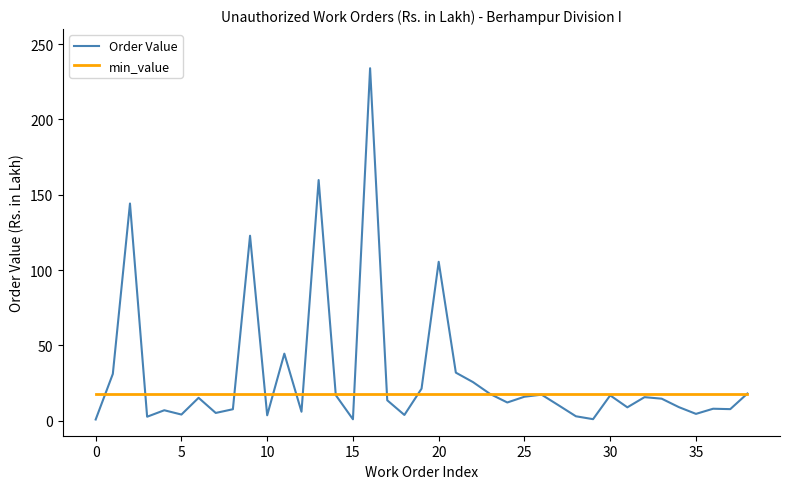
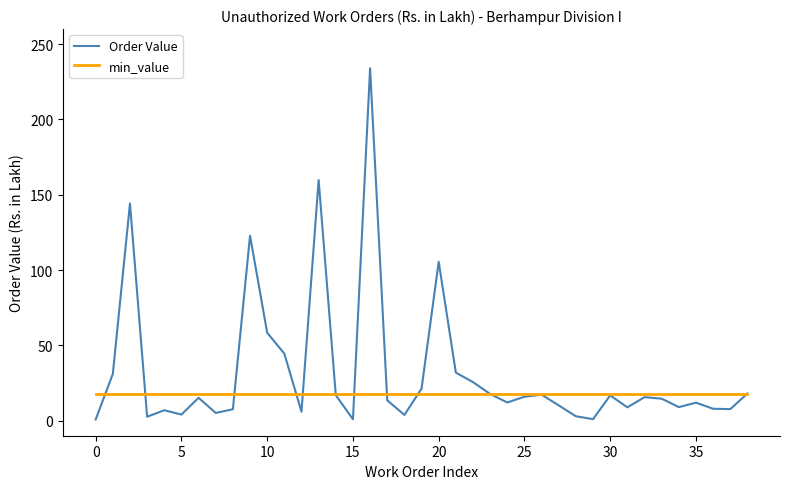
  {
    "Order Value": {
      "0": 1,
      "5": 4,
-     "10": 4,
+     "10": 58,
      "15": 1,
      "20": 105,
      "25": 16,
-     "35": 5
+     "35": 12
    },
    "min_value": {
      "0": 18,
      "5": 18,
      "10": 18,
      "15": 18,
      "20": 18,
      "25": 18,
      "35": 18
    }
  }
